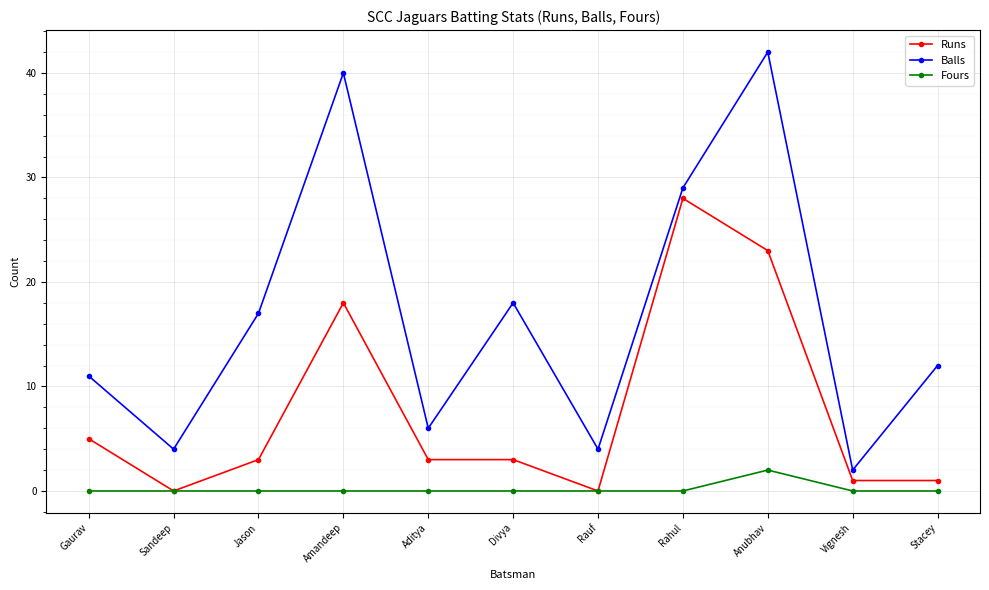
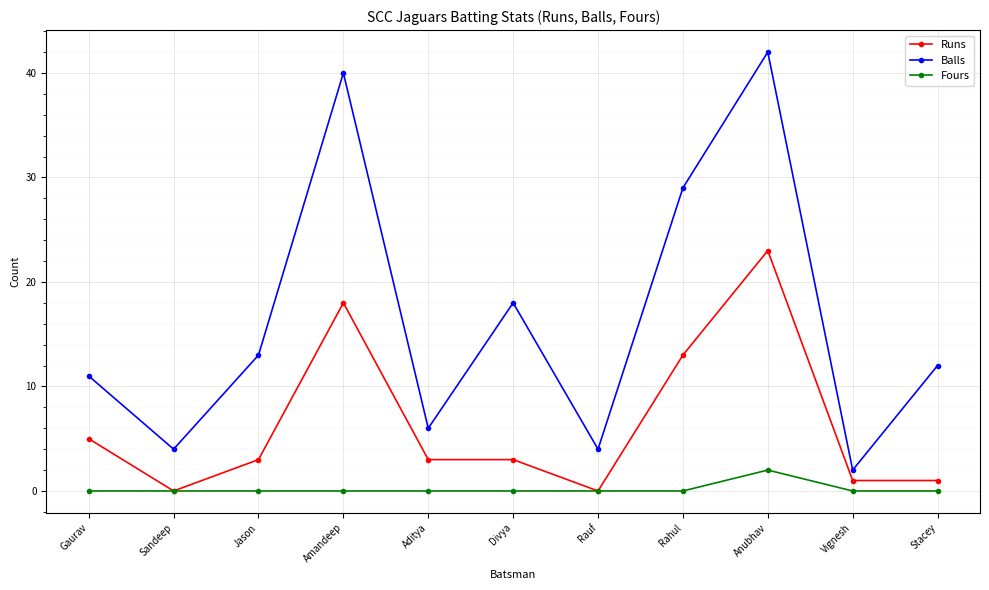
  {
    "Runs": {
      "Gaurav": 5,
      "Jason": 3,
      "Amandeep": 18,
      "Aditya": 3,
      "Divya": 3,
-     "Rahul": 28,
+     "Rahul": 13,
      "Anubhav": 23,
      "Vignesh": 1,
      "Stacey": 1
    },
    "Balls": {
      "Gaurav": 11,
      "Sandeep": 4,
-     "Jason": 17,
+     "Jason": 13,
      "Amandeep": 40,
      "Aditya": 6,
      "Divya": 18,
      "Rauf": 4,
      "Rahul": 29,
      "Anubhav": 42,
      "Vignesh": 2,
      "Stacey": 12
    },
    "Fours": {
      "Gaurav": 0,
      "Jason": 0,
      "Amandeep": 0,
      "Aditya": 0,
      "Divya": 0,
      "Rahul": 0,
      "Anubhav": 2,
      "Vignesh": 0,
      "Stacey": 0
    }
  }
